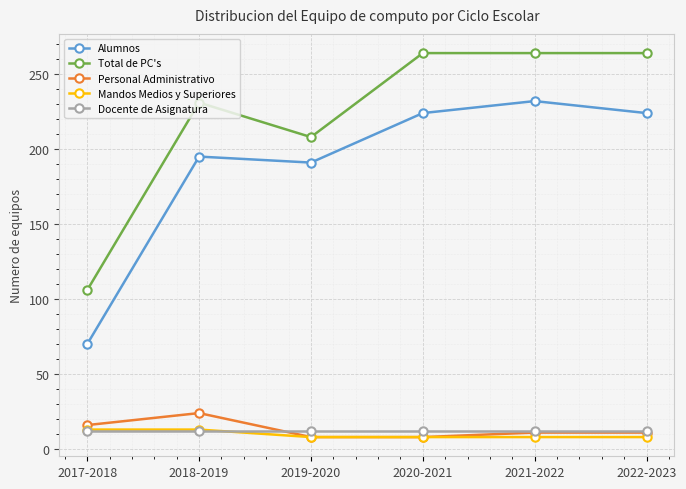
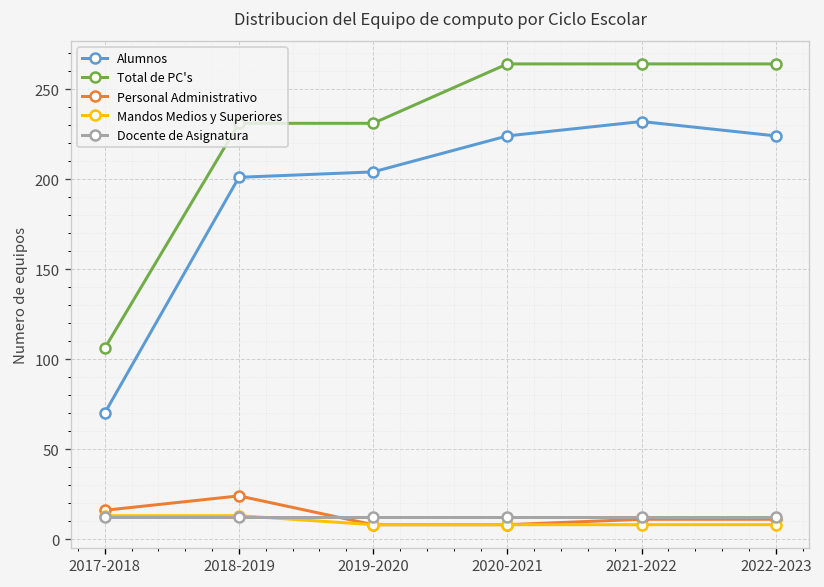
  {
    "Alumnos": {
      "2017-2018": 70,
-     "2018-2019": 195,
-     "2019-2020": 191,
+     "2018-2019": 201,
+     "2019-2020": 204,
      "2020-2021": 224,
      "2021-2022": 232,
      "2022-2023": 224
    },
    "Total de PC's": {
      "2017-2018": 106,
-     "2019-2020": 208,
+     "2019-2020": 231,
      "2020-2021": 264,
      "2021-2022": 264,
      "2022-2023": 264
    },
    "Personal Administrativo": {
      "2017-2018": 16,
      "2018-2019": 24
    },
    "Mandos Medios y Superiores": {
      "2021-2022": 8,
      "2022-2023": 8
    },
    "Docente de Asignatura": {
      "2019-2020": 12,
      "2020-2021": 12
    }
  }
